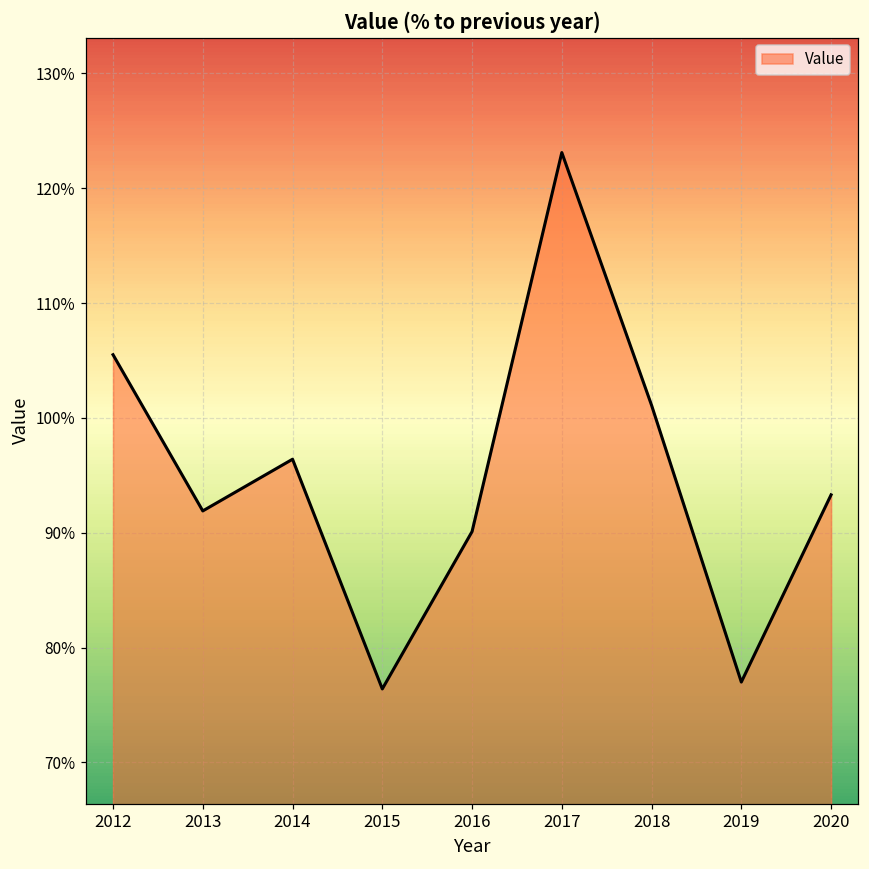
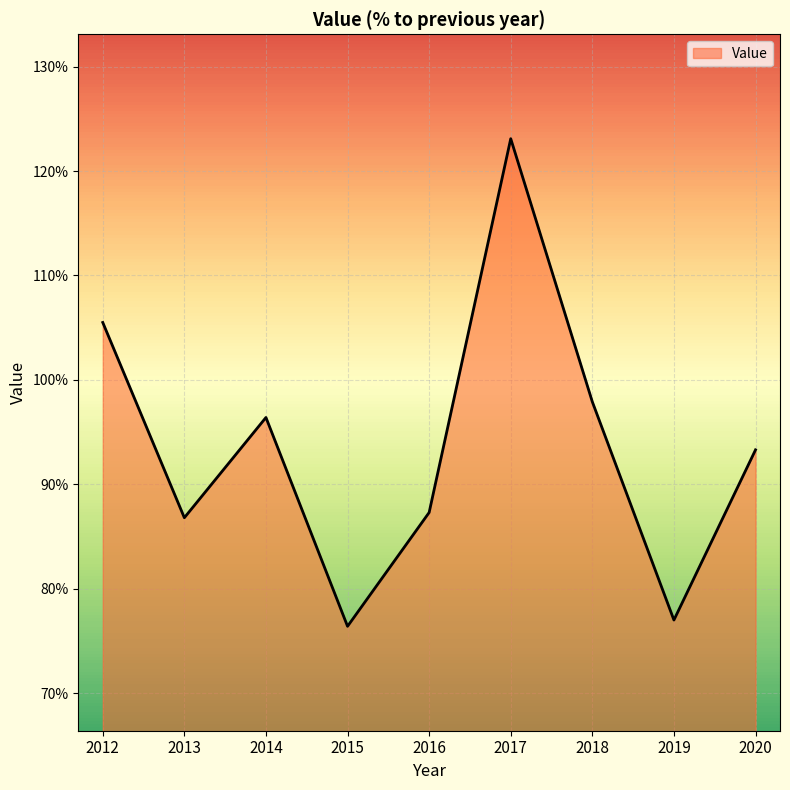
  {
    "2012": "105.5%",
-   "2013": "91.9%",
+   "2013": "86.8%",
    "2014": "96.4%",
    "2015": "76.4%",
-   "2016": "90.1%",
+   "2016": "87.3%",
    "2017": "123.1%",
-   "2018": "101.1%",
+   "2018": "97.9%",
    "2019": "77.0%",
    "2020": "93.3%"
  }
